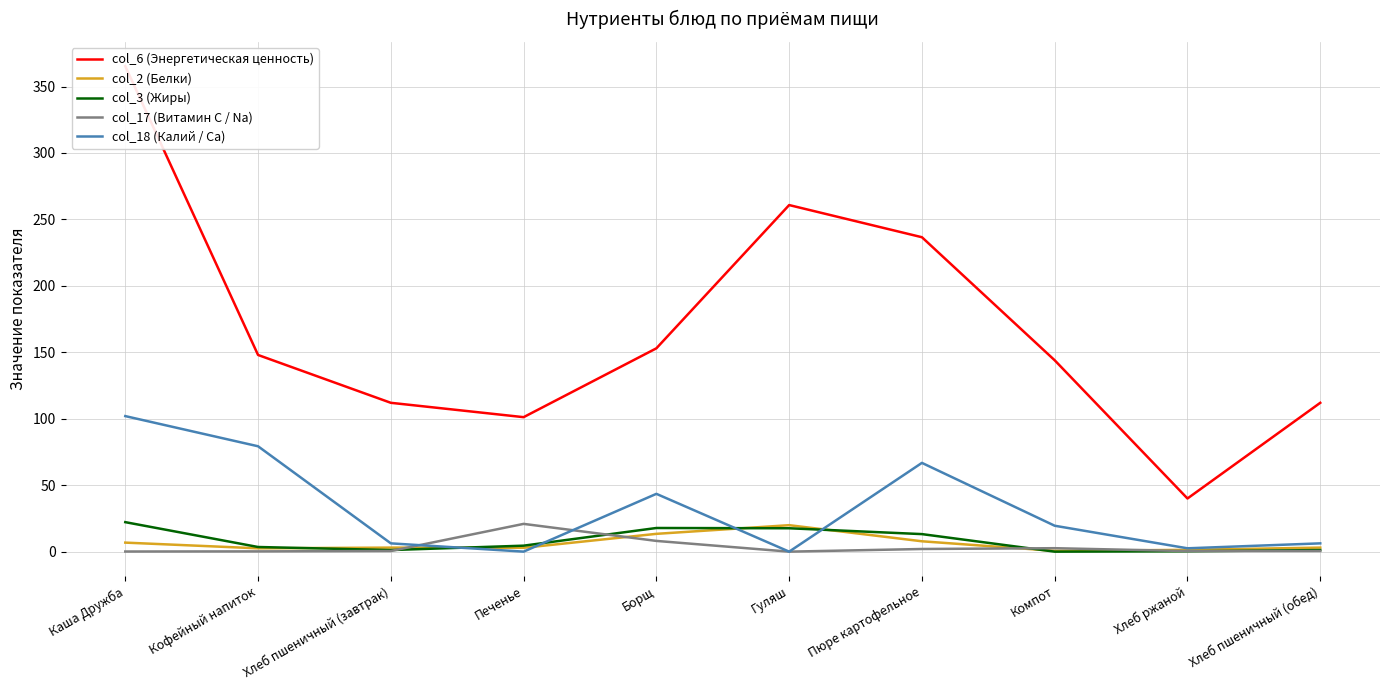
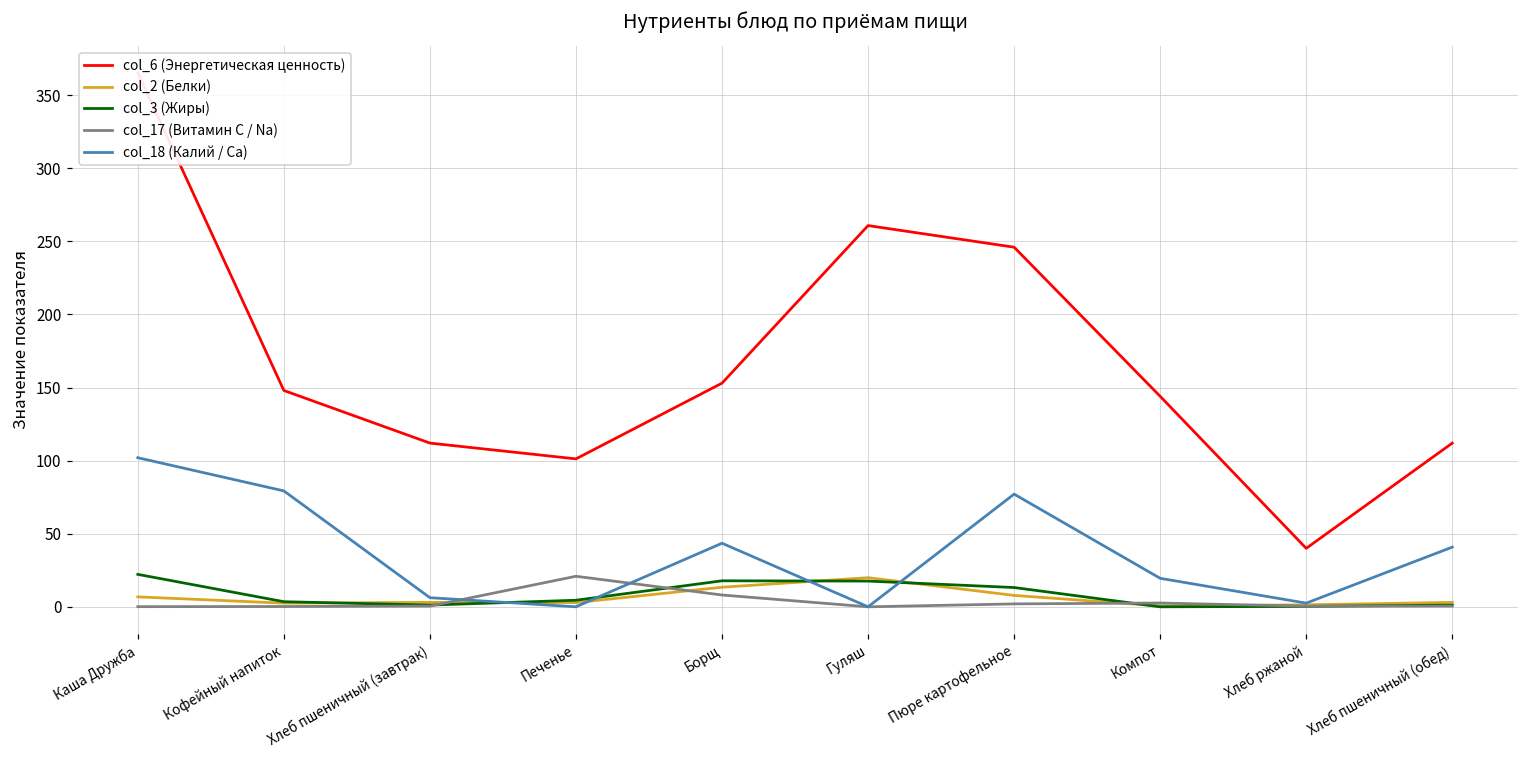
  {
    "col_6 (Энергетическая ценность)": {
      "Кофейный напиток": 148,
      "Хлеб пшеничный (завтрак)": 112,
      "Печенье": 101,
      "Борщ": 153,
      "Гуляш": 261,
-     "Пюре картофельное": 237,
+     "Пюре картофельное": 246,
      "Компот": 144,
      "Хлеб ржаной": 40,
      "Хлеб пшеничный (обед)": 112
    },
    "col_2 (Белки)": {
      "Каша Дружба": 7,
      "Борщ": 13,
      "Гуляш": 20,
      "Пюре картофельное": 8
    },
    "col_3 (Жиры)": {
      "Каша Дружба": 22,
      "Борщ": 18,
      "Гуляш": 18,
      "Пюре картофельное": 13
    },
    "col_17 (Витамин C / Na)": {
      "Каша Дружба": 0,
      "Кофейный напиток": 0,
      "Печенье": 21,
      "Борщ": 8,
      "Пюре картофельное": 2,
      "Компот": 3
    },
    "col_18 (Калий / Ca)": {
      "Каша Дружба": 102,
      "Кофейный напиток": 79,
      "Хлеб пшеничный (завтрак)": 6,
      "Печенье": 0,
      "Борщ": 44,
-     "Пюре картофельное": 67,
+     "Пюре картофельное": 77,
      "Компот": 20,
-     "Хлеб пшеничный (обед)": 6
+     "Хлеб пшеничный (обед)": 41
    }
  }
